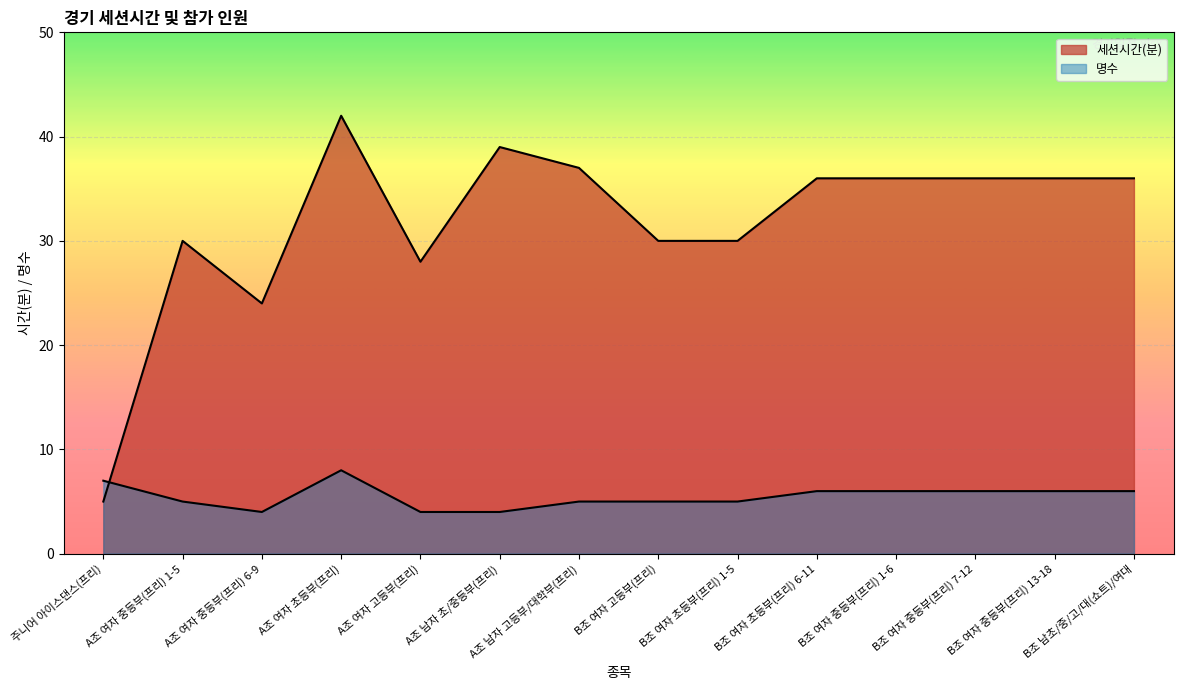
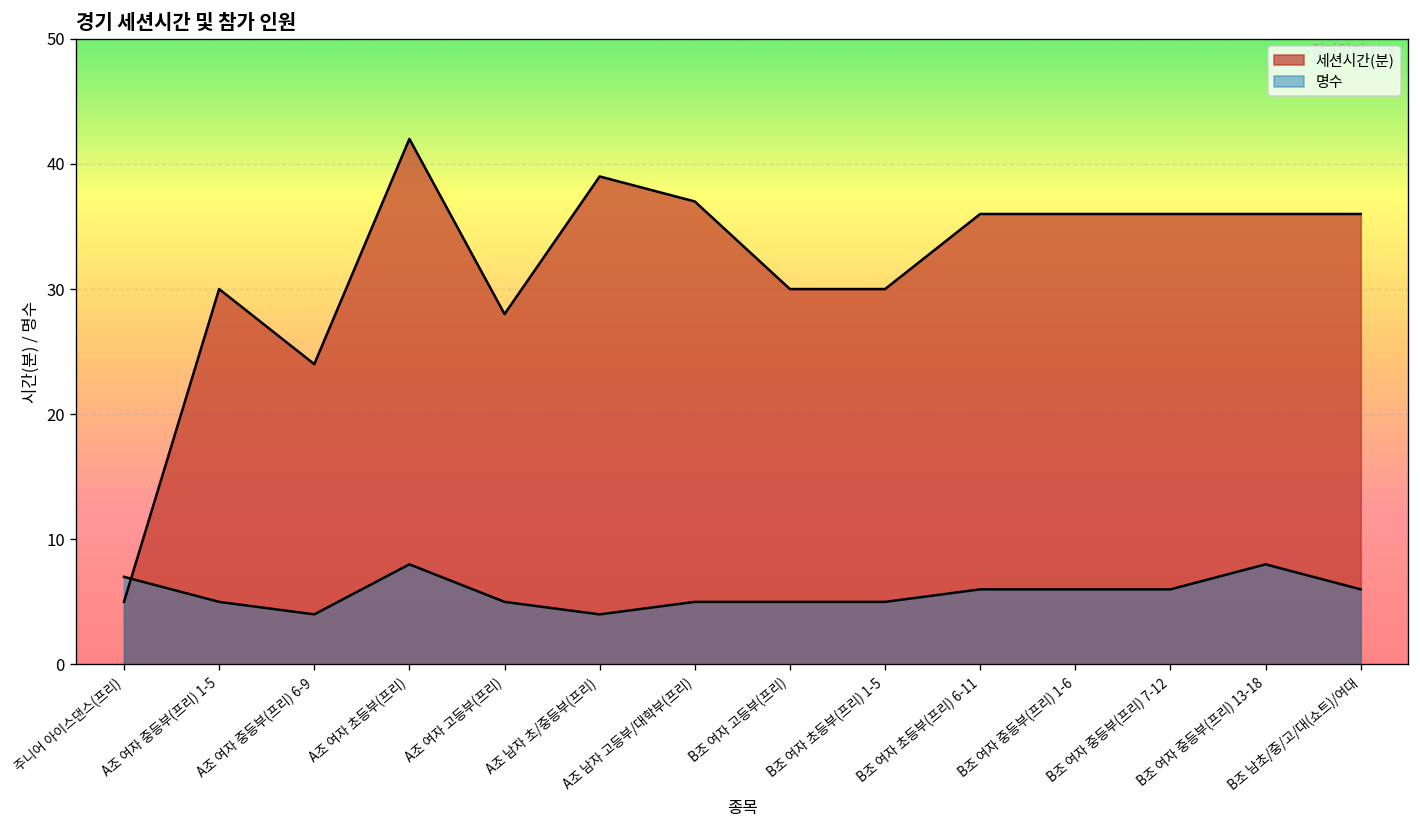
  {
    "세션시간(분)": {
      "주니어 아이스댄스(프리)": 5,
      "A조 여자 중등부(프리) 1-5": 30,
      "A조 여자 중등부(프리) 6-9": 24,
      "A조 여자 초등부(프리)": 42,
      "A조 여자 고등부(프리)": 28,
      "A조 남자 초/중등부(프리)": 39,
      "A조 남자 고등부/대학부(프리)": 37,
      "B조 여자 고등부(프리)": 30,
      "B조 여자 초등부(프리) 1-5": 30,
      "B조 여자 초등부(프리) 6-11": 36,
      "B조 여자 중등부(프리) 1-6": 36,
      "B조 여자 중등부(프리) 7-12": 36,
      "B조 여자 중등부(프리) 13-18": 36,
      "B조 남초/중/고/대(쇼트)/여대": 36
    },
    "명수": {
      "주니어 아이스댄스(프리)": 7,
      "A조 여자 중등부(프리) 1-5": 5,
      "A조 여자 중등부(프리) 6-9": 4,
      "A조 여자 초등부(프리)": 8,
-     "A조 여자 고등부(프리)": 4,
+     "A조 여자 고등부(프리)": 5,
      "A조 남자 초/중등부(프리)": 4,
      "A조 남자 고등부/대학부(프리)": 5,
      "B조 여자 고등부(프리)": 5,
      "B조 여자 초등부(프리) 1-5": 5,
      "B조 여자 초등부(프리) 6-11": 6,
      "B조 여자 중등부(프리) 1-6": 6,
      "B조 여자 중등부(프리) 7-12": 6,
-     "B조 여자 중등부(프리) 13-18": 6,
+     "B조 여자 중등부(프리) 13-18": 8,
      "B조 남초/중/고/대(쇼트)/여대": 6
    }
  }
